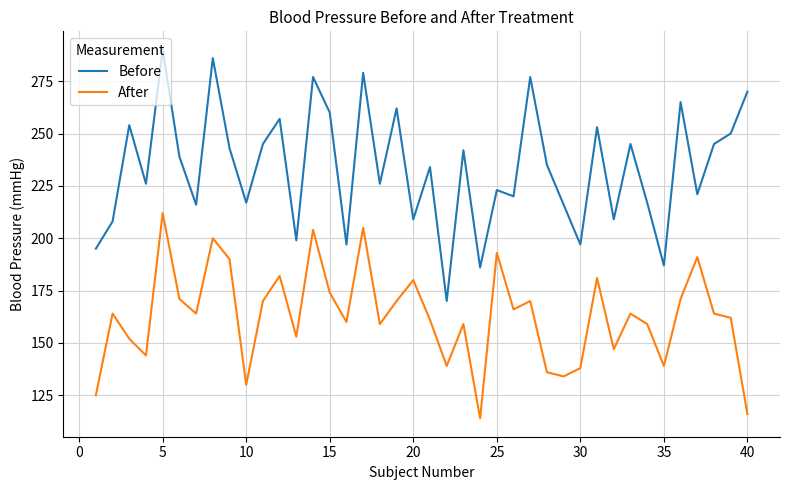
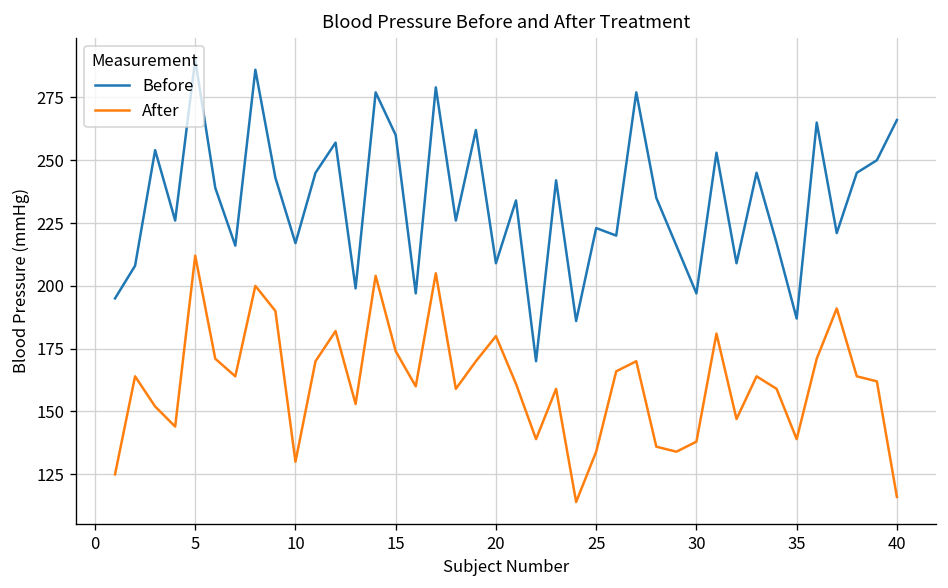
  {
    "Before": {
      "10": 217,
      "15": 260,
      "20": 209,
      "25": 223,
      "30": 197,
      "35": 187,
-     "40": 270
+     "40": 266
    },
    "After": {
      "5": 212,
      "10": 130,
      "15": 174,
      "20": 180,
-     "25": 193,
+     "25": 134,
      "30": 138,
      "35": 139,
      "40": 116
    }
  }
